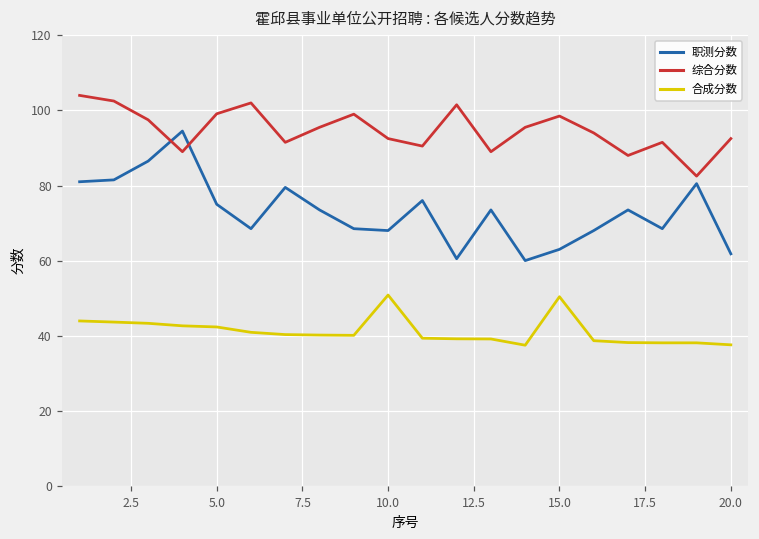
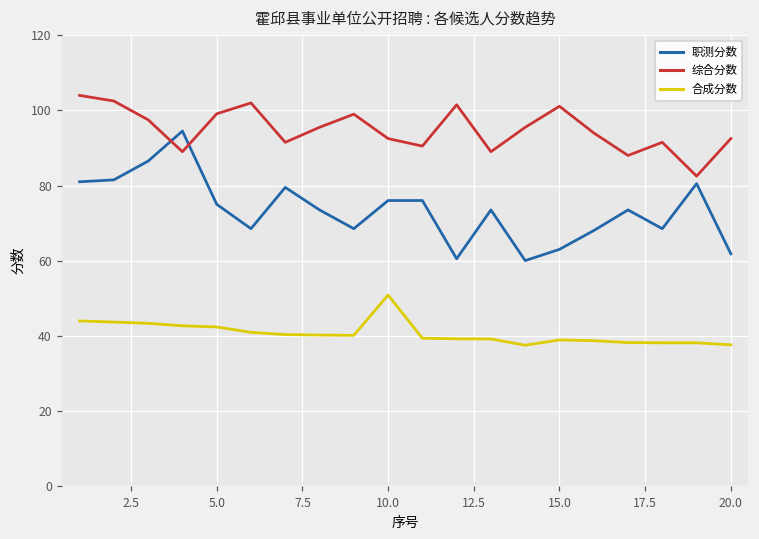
  {
    "职测分数": {
      "5.0": 75,
-     "10.0": 68,
+     "10.0": 76,
      "15.0": 63,
      "20.0": 62
    },
    "综合分数": {
      "5.0": 99,
      "10.0": 93,
-     "15.0": 99,
+     "15.0": 101,
      "20.0": 93
    },
    "合成分数": {
      "5.0": 42,
      "10.0": 51,
-     "15.0": 50,
+     "15.0": 39,
      "20.0": 38
    }
  }
